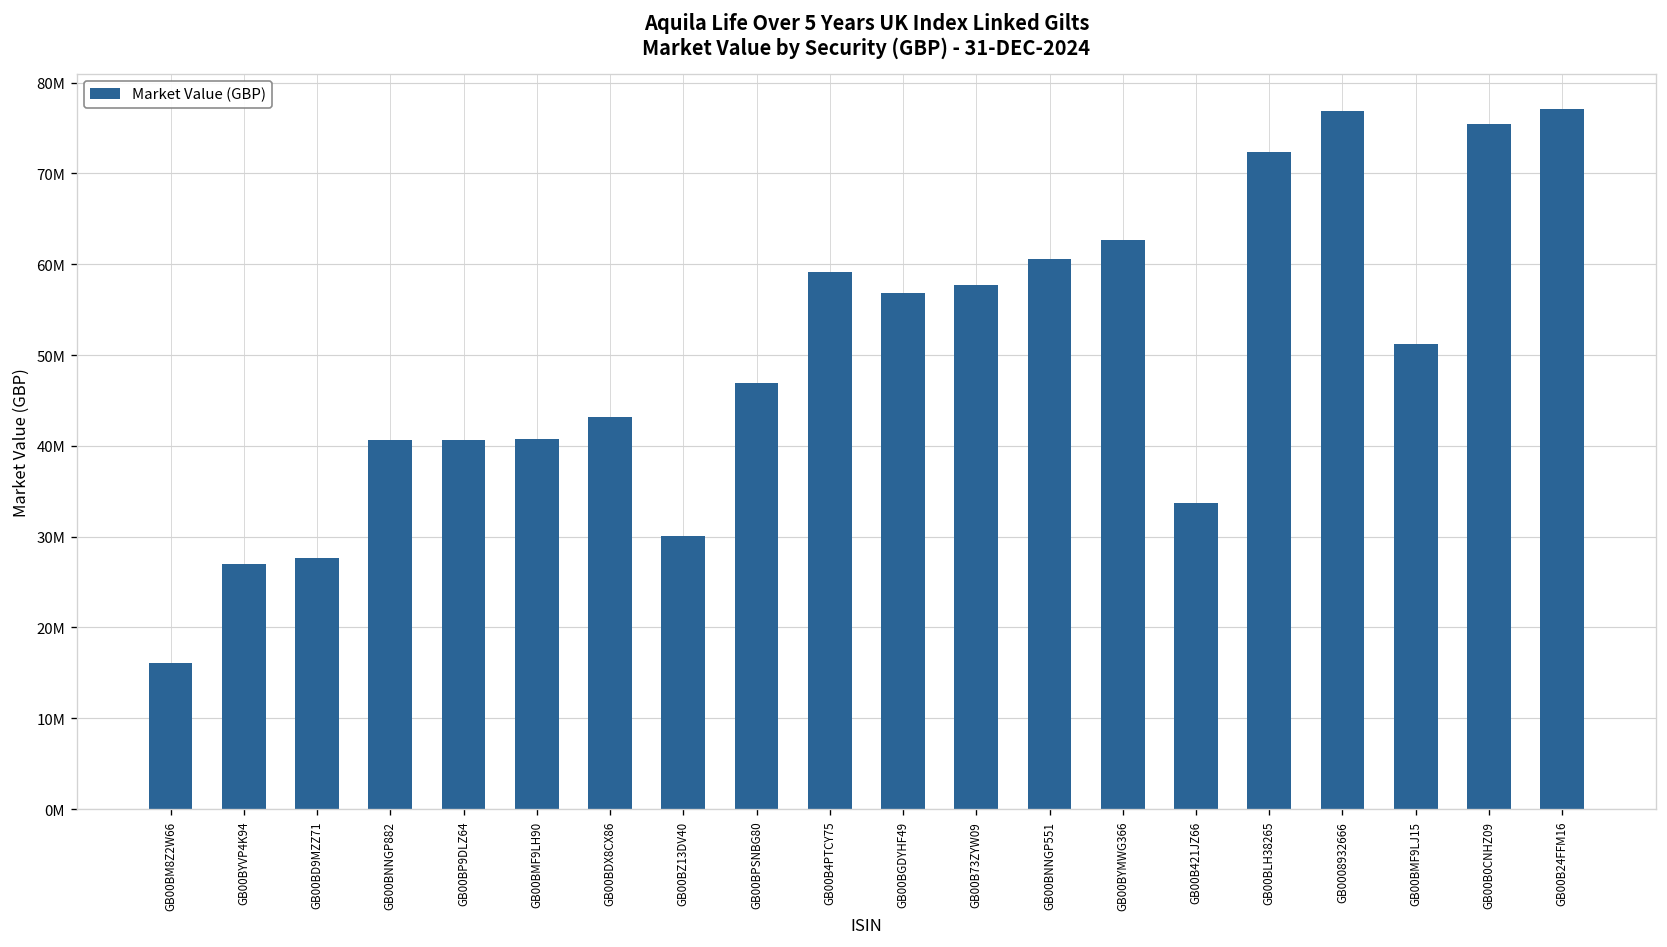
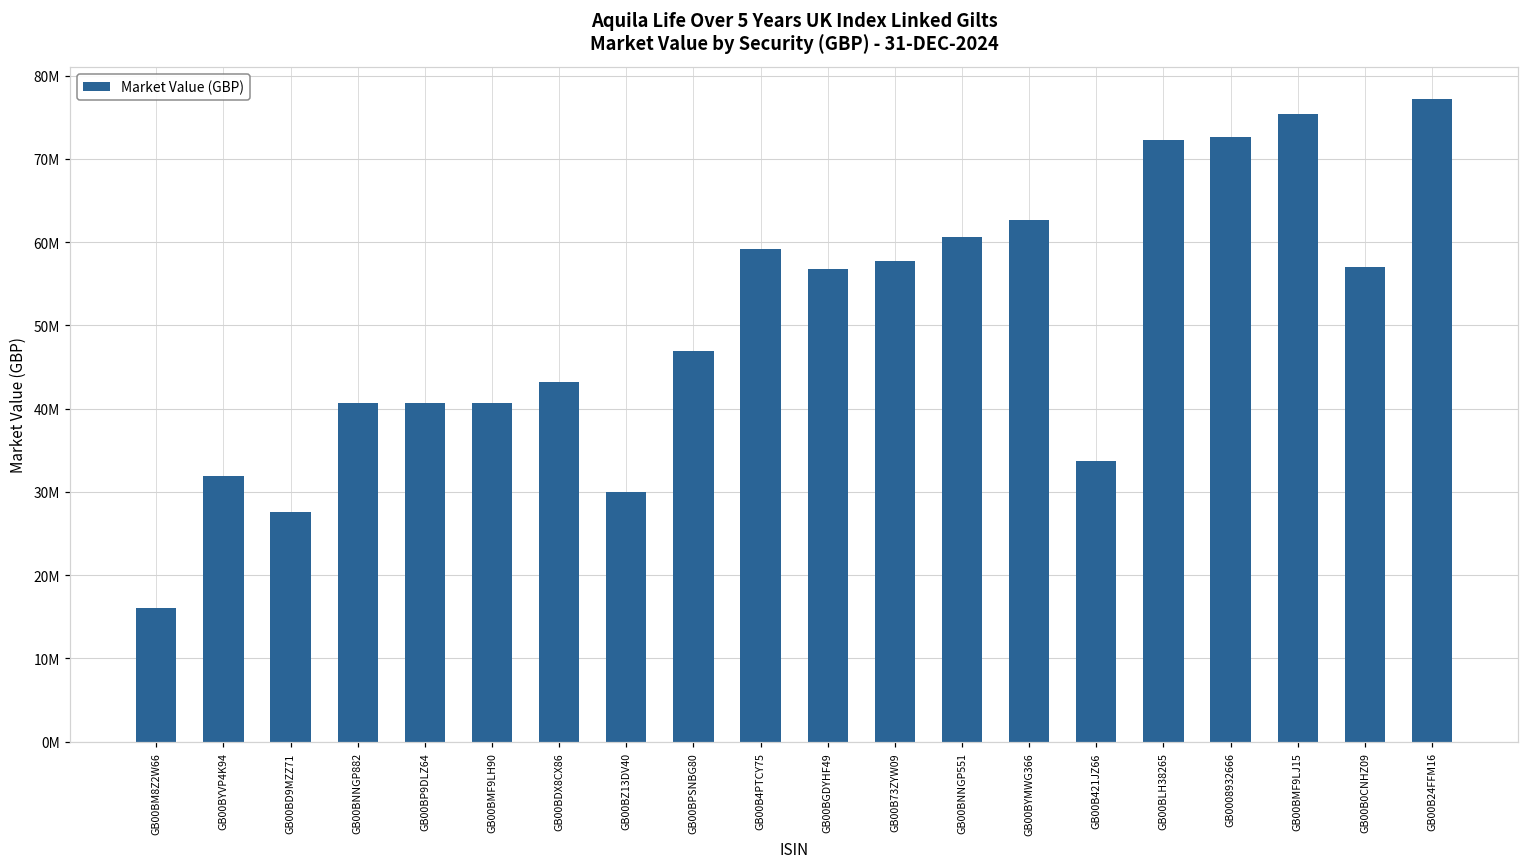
  {
    "GB00BM8Z2W66": 16000000,
-   "GB00BYVP4K94": 27000000,
+   "GB00BYVP4K94": 32000000,
    "GB00BD9MZZ71": 28000000,
    "GB00BNNGP882": 41000000,
    "GB00BP9DLZ64": 41000000,
    "GB00BMF9LH90": 41000000,
    "GB00BDX8CX86": 43000000,
    "GB00BZ13DV40": 30000000,
    "GB00BPSNBG80": 47000000,
    "GB00B4PTCY75": 59000000,
    "GB00BGDYHF49": 57000000,
    "GB00B73ZYW09": 58000000,
    "GB00BNNGP551": 61000000,
    "GB00BYMWG366": 63000000,
    "GB00B421JZ66": 34000000,
    "GB00BLH38265": 72000000,
-   "GB0008932666": 77000000,
-   "GB00BMF9LJ15": 51000000,
-   "GB00B0CNHZ09": 75000000,
+   "GB0008932666": 73000000,
+   "GB00BMF9LJ15": 75000000,
+   "GB00B0CNHZ09": 57000000,
    "GB00B24FFM16": 77000000
  }
